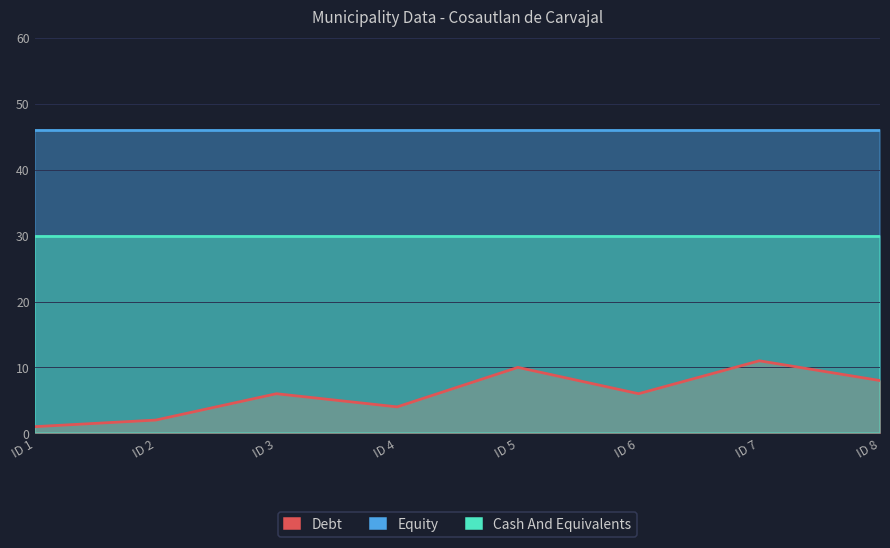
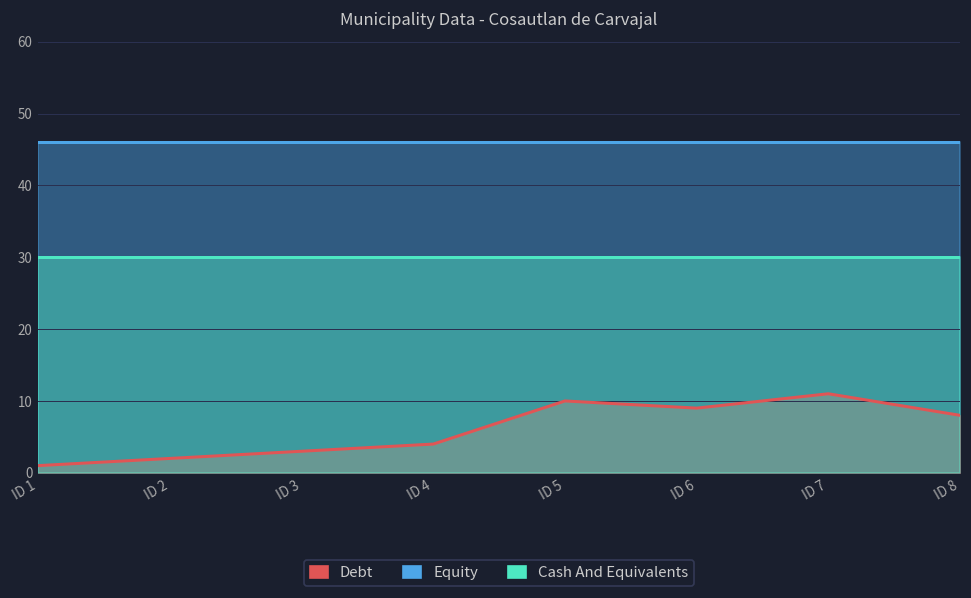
  {
    "Debt": {
      "ID 1": 1,
      "ID 2": 2,
-     "ID 3": 6,
+     "ID 3": 3,
      "ID 4": 4,
      "ID 5": 10,
-     "ID 6": 6,
+     "ID 6": 9,
      "ID 7": 11,
      "ID 8": 8
    }
  }
